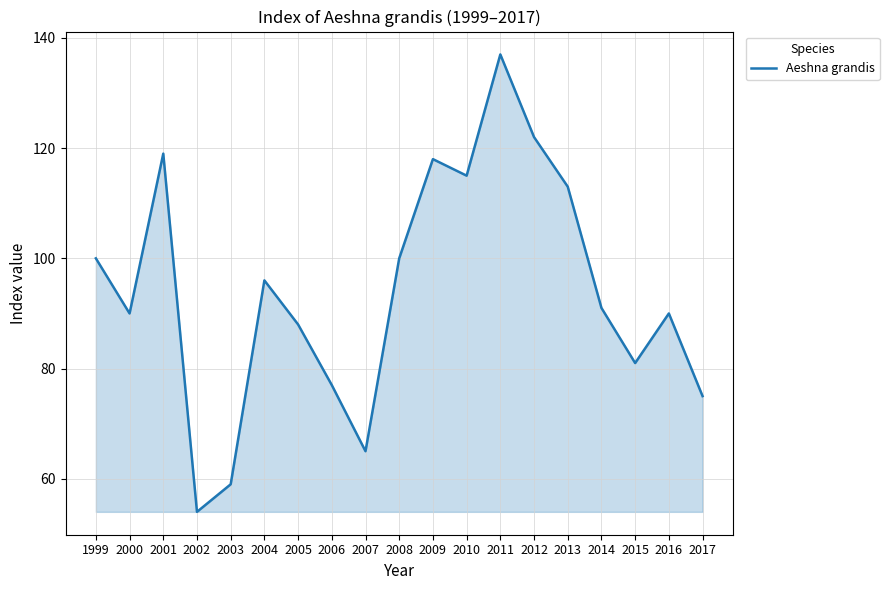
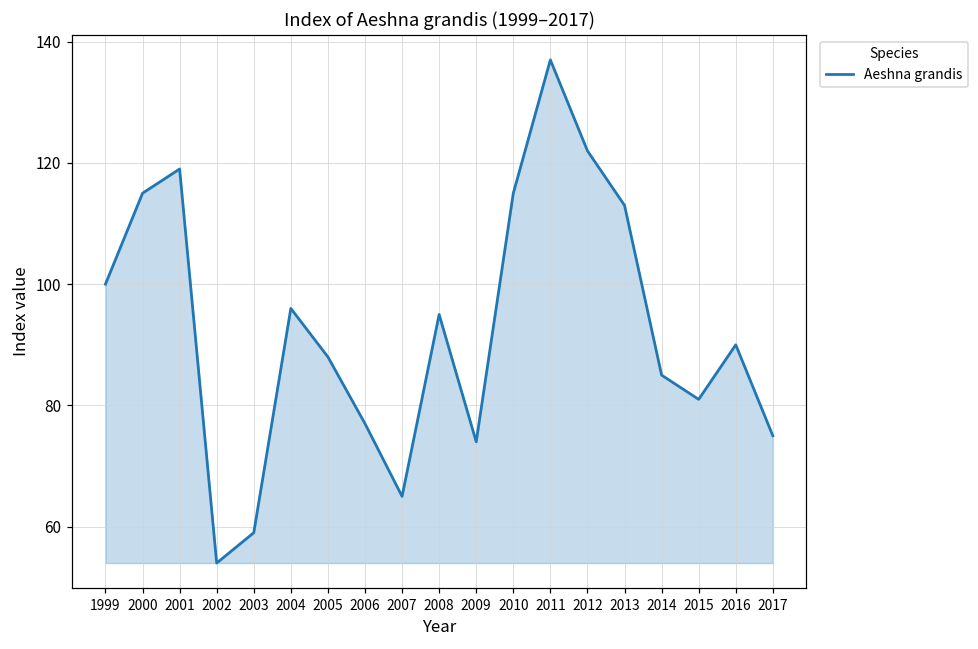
  {
    "1999": 100,
-   "2000": 90,
+   "2000": 115,
    "2001": 119,
    "2002": 54,
    "2003": 59,
    "2004": 96,
    "2005": 88,
    "2006": 77,
    "2007": 65,
-   "2008": 100,
-   "2009": 118,
+   "2008": 95,
+   "2009": 74,
    "2010": 115,
    "2011": 137,
    "2012": 122,
    "2013": 113,
-   "2014": 91,
+   "2014": 85,
    "2015": 81,
    "2016": 90,
    "2017": 75
  }
